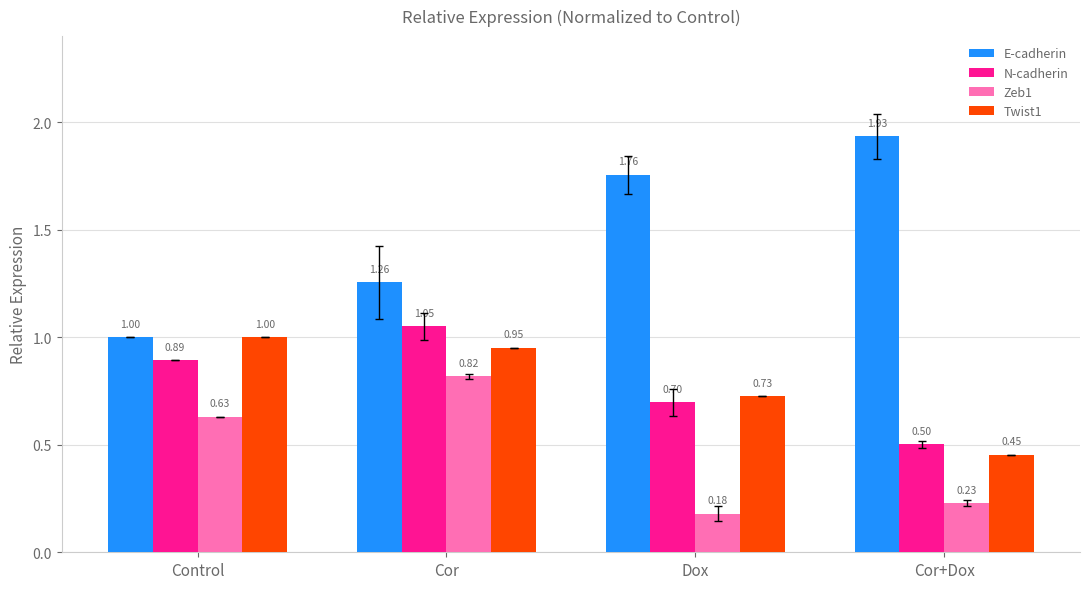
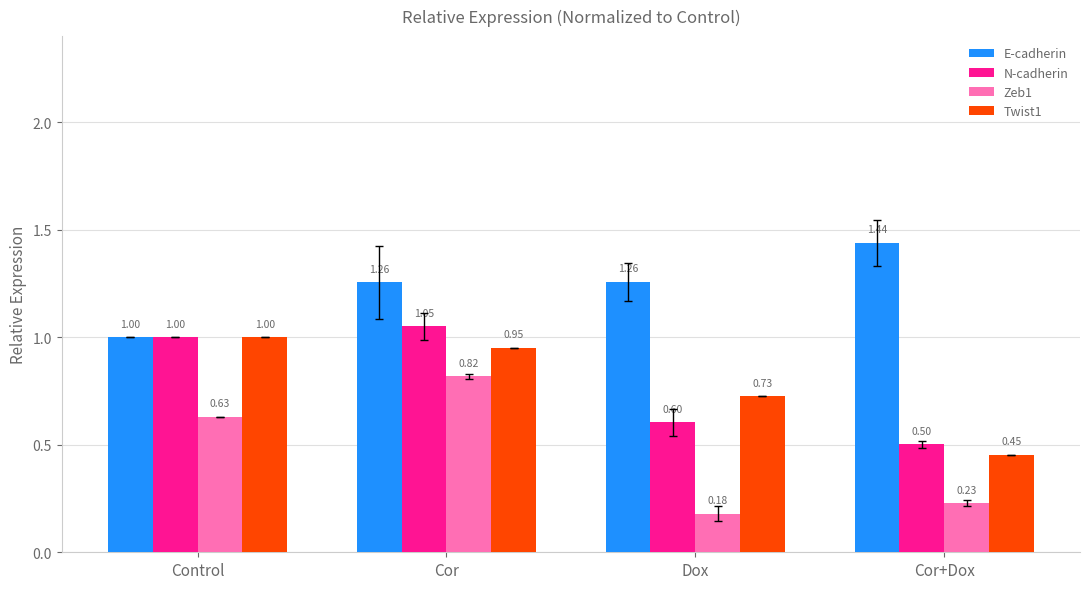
  {
    "E-cadherin": {
      "Control": 1.00,
      "Cor": 1.26,
-     "Dox": 1.76,
-     "Cor+Dox": 1.93
+     "Dox": 1.26,
+     "Cor+Dox": 1.44
    },
    "N-cadherin": {
-     "Control": 0.89,
-     "Dox": 0.70,
+     "Control": 1.00,
+     "Dox": 0.60,
      "Cor+Dox": 0.50
    },
    "Zeb1": {
      "Control": 0.63,
      "Cor": 0.82,
      "Cor+Dox": 0.23
    },
    "Twist1": {
      "Control": 1.00,
      "Cor": 0.95,
      "Dox": 0.73,
      "Cor+Dox": 0.45
    }
  }
